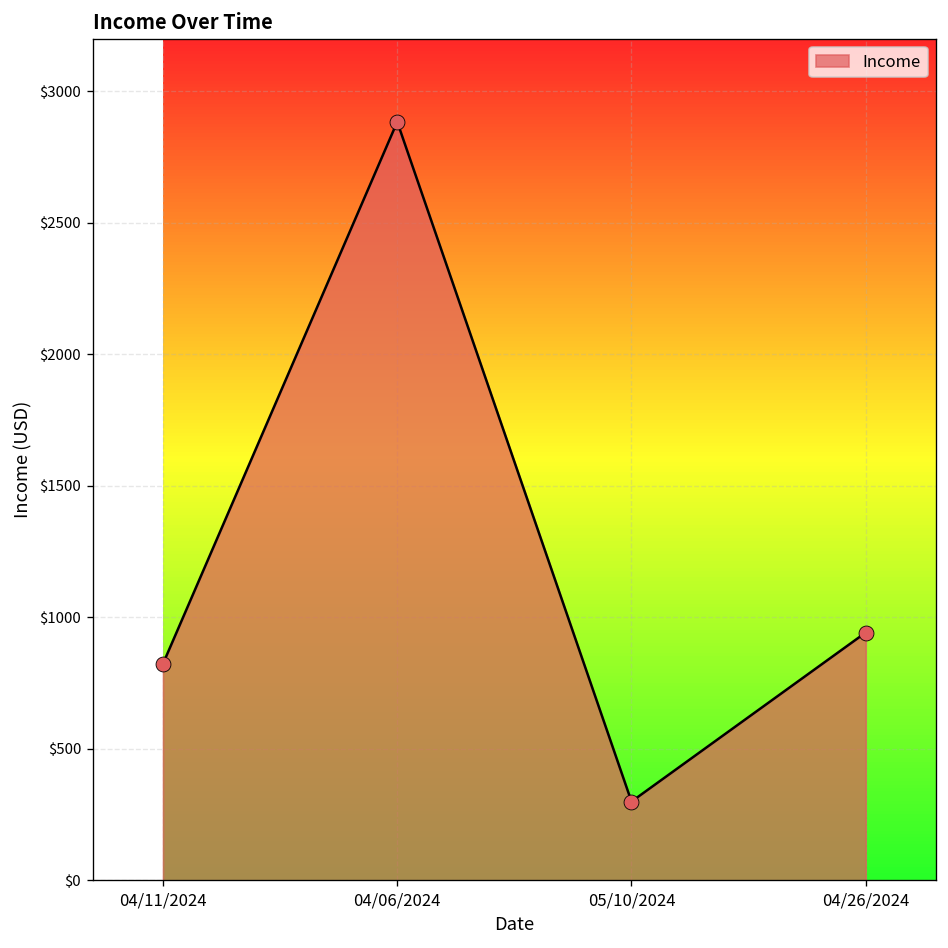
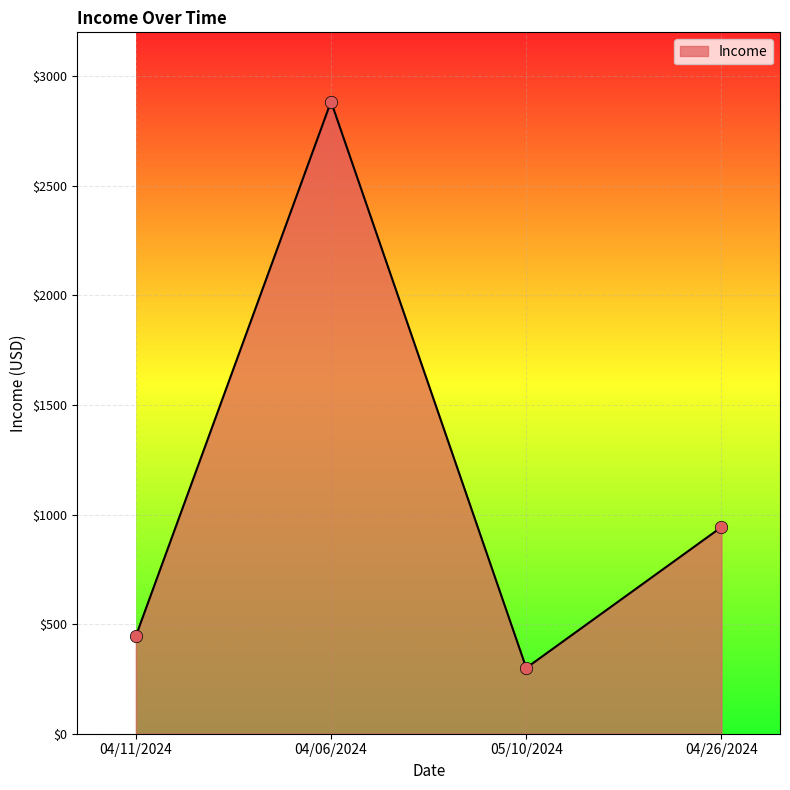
  {
-   "04/11/2024": "$820",
+   "04/11/2024": "$450",
    "04/06/2024": "$2880",
    "05/10/2024": "$300",
    "04/26/2024": "$940"
  }
